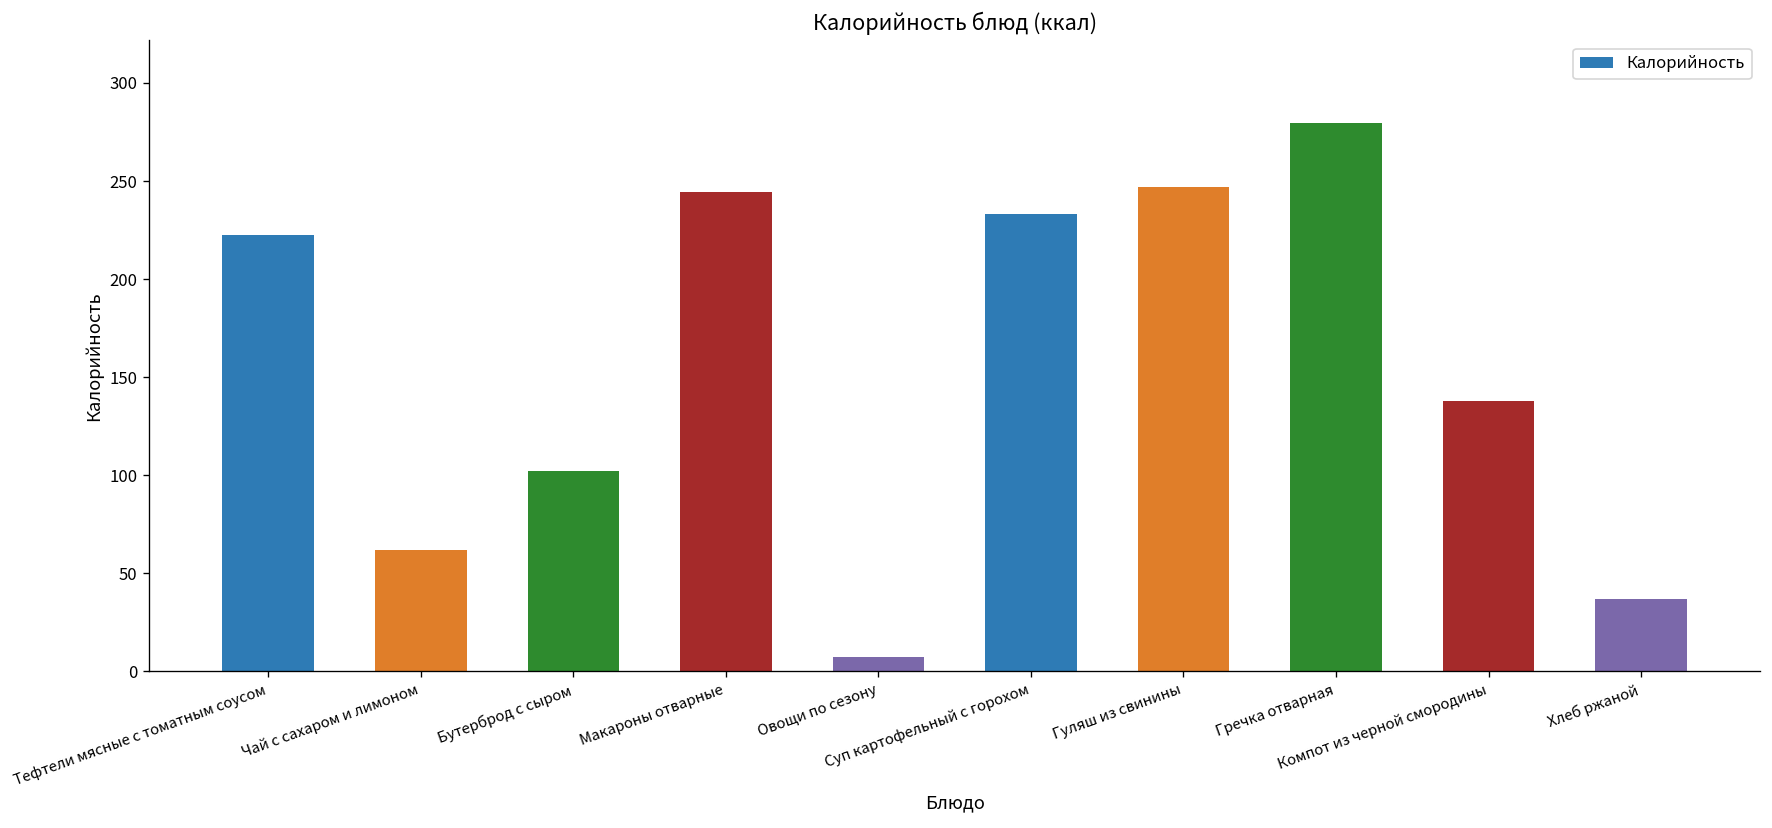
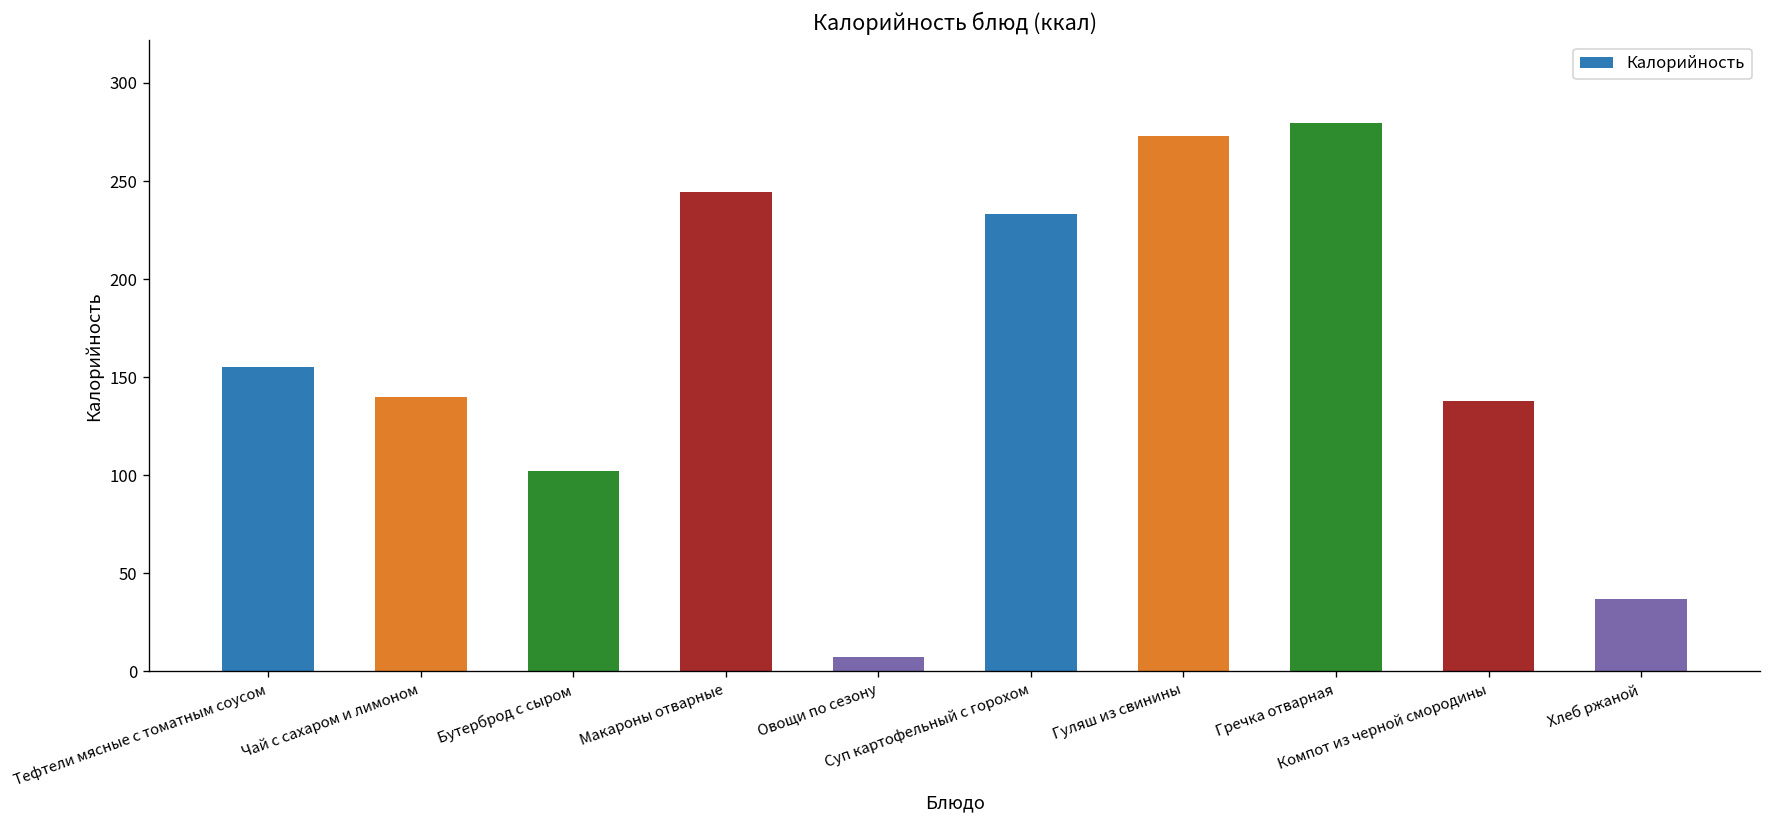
  {
-   "Тефтели мясные с томатным соусом": 223,
-   "Чай с сахаром и лимоном": 62,
+   "Тефтели мясные с томатным соусом": 155,
+   "Чай с сахаром и лимоном": 140,
    "Бутерброд с сыром": 102,
    "Макароны отварные": 245,
    "Овощи по сезону": 7,
    "Суп картофельный с горохом": 233,
-   "Гуляш из свинины": 247,
+   "Гуляш из свинины": 273,
    "Гречка отварная": 280,
    "Компот из черной смородины": 138,
    "Хлеб ржаной": 37
  }
